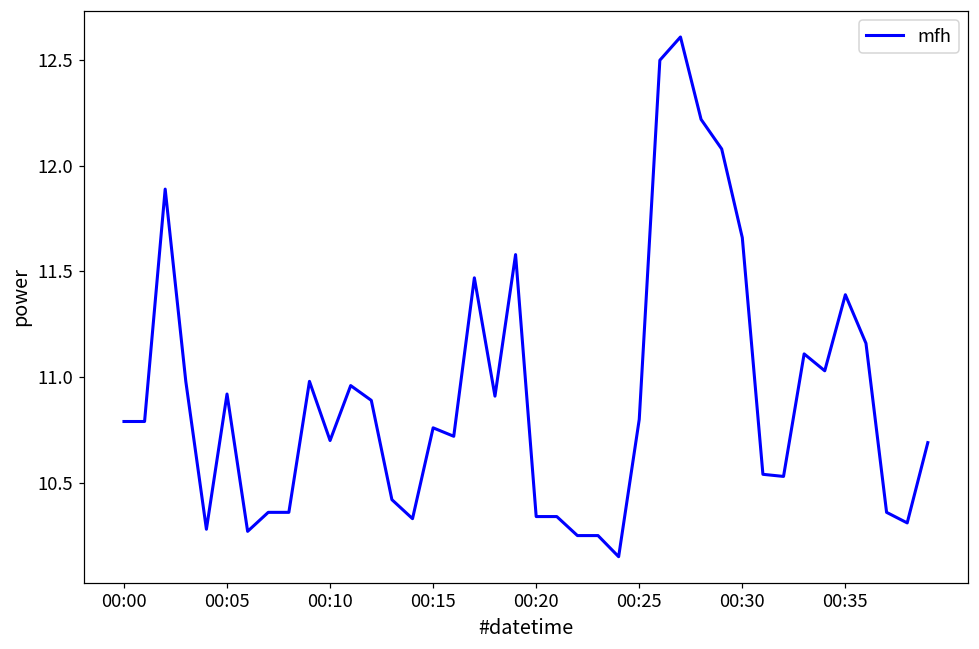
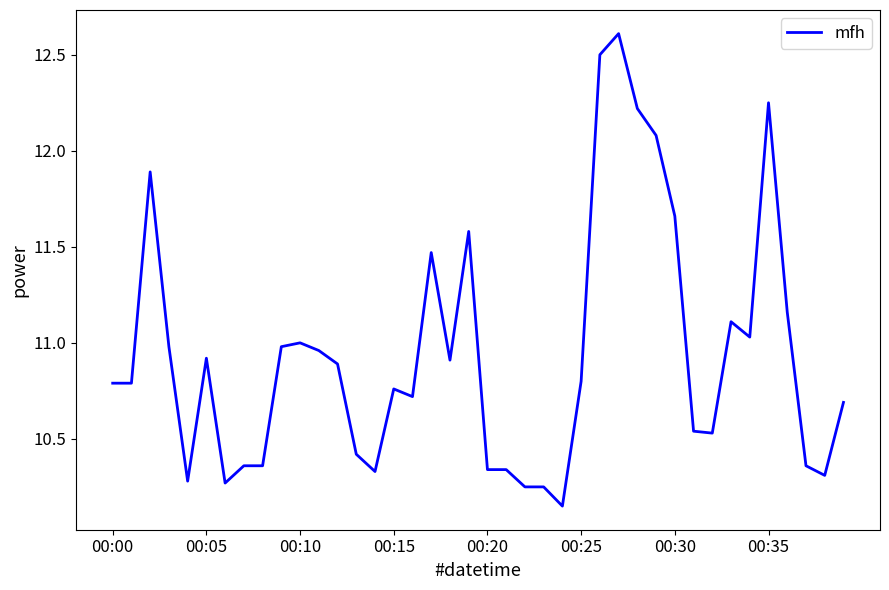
  {
    "00:00": 10.79,
    "00:05": 10.92,
-   "00:10": 10.7,
+   "00:10": 11.0,
    "00:15": 10.76,
    "00:20": 10.34,
    "00:25": 10.80,
    "00:30": 11.66,
-   "00:35": 11.39
+   "00:35": 12.25
  }
